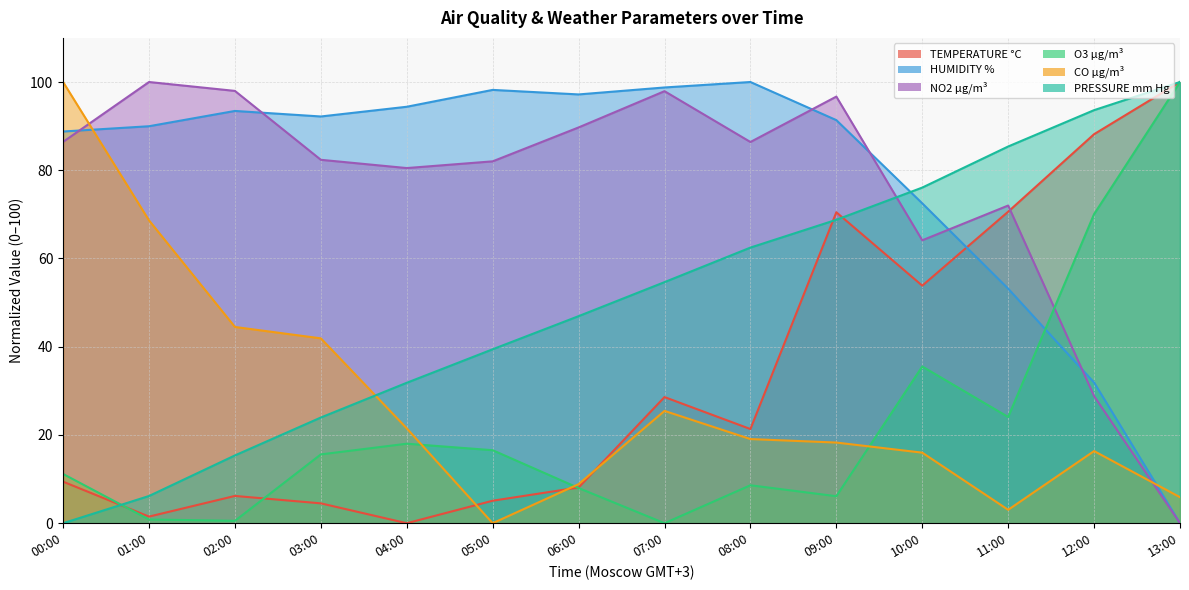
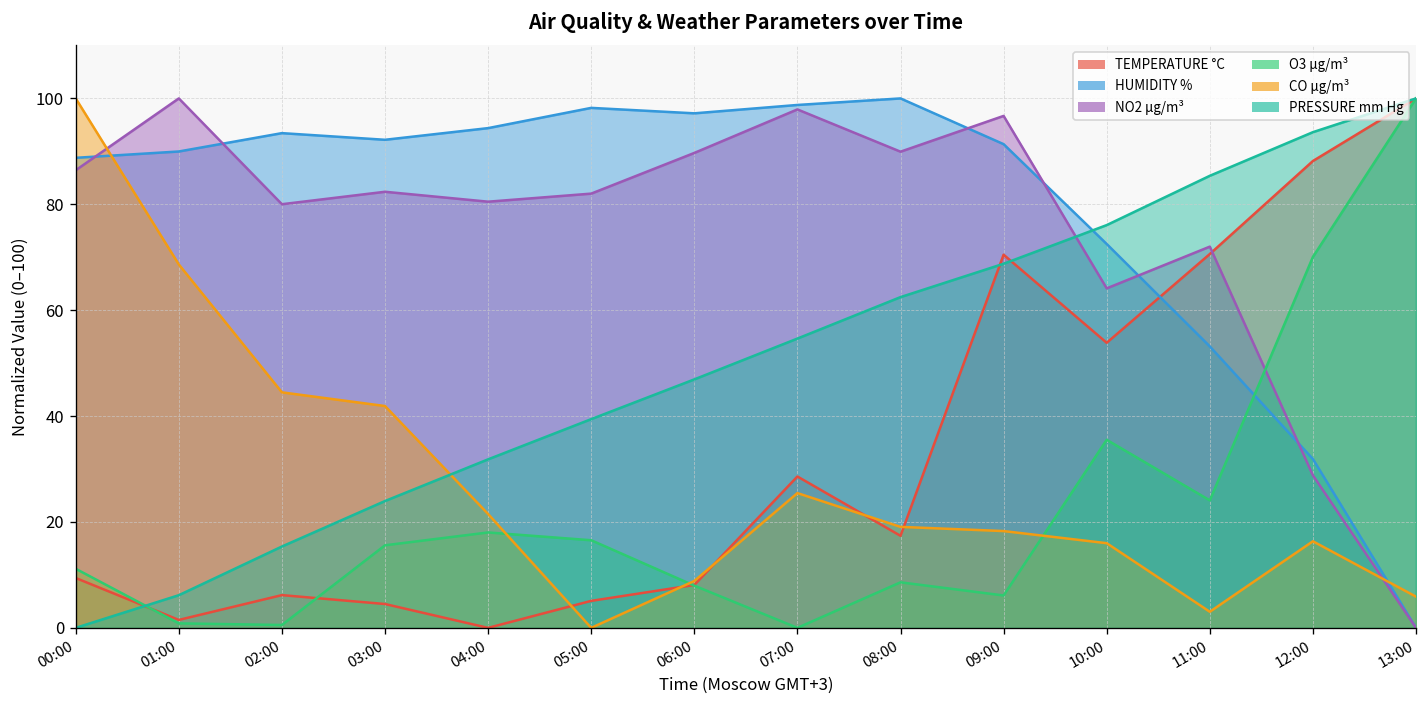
  {
    "TEMPERATURE °C": {
      "00:00": 9,
      "01:00": 2,
      "02:00": 6,
      "03:00": 5,
      "04:00": 0,
      "05:00": 5,
      "07:00": 29,
-     "08:00": 21,
+     "08:00": 17,
      "09:00": 70,
      "10:00": 54,
      "11:00": 71,
      "12:00": 88
    },
    "NO2 µg/m³": {
      "00:00": 86,
      "01:00": 100,
-     "02:00": 98,
+     "02:00": 80,
      "03:00": 82,
      "04:00": 80,
      "05:00": 82,
      "06:00": 90,
      "07:00": 98,
-     "08:00": 86,
+     "08:00": 90,
      "09:00": 97,
      "10:00": 64,
      "11:00": 72,
      "12:00": 29
    },
    "CO µg/m³": {
      "00:00": 100,
      "01:00": 69,
      "02:00": 44,
      "03:00": 42,
      "04:00": 22,
      "05:00": 0,
      "06:00": 9,
      "07:00": 25,
      "08:00": 19,
      "09:00": 18,
      "10:00": 16,
      "11:00": 3,
      "12:00": 16,
      "13:00": 6
    }
  }
